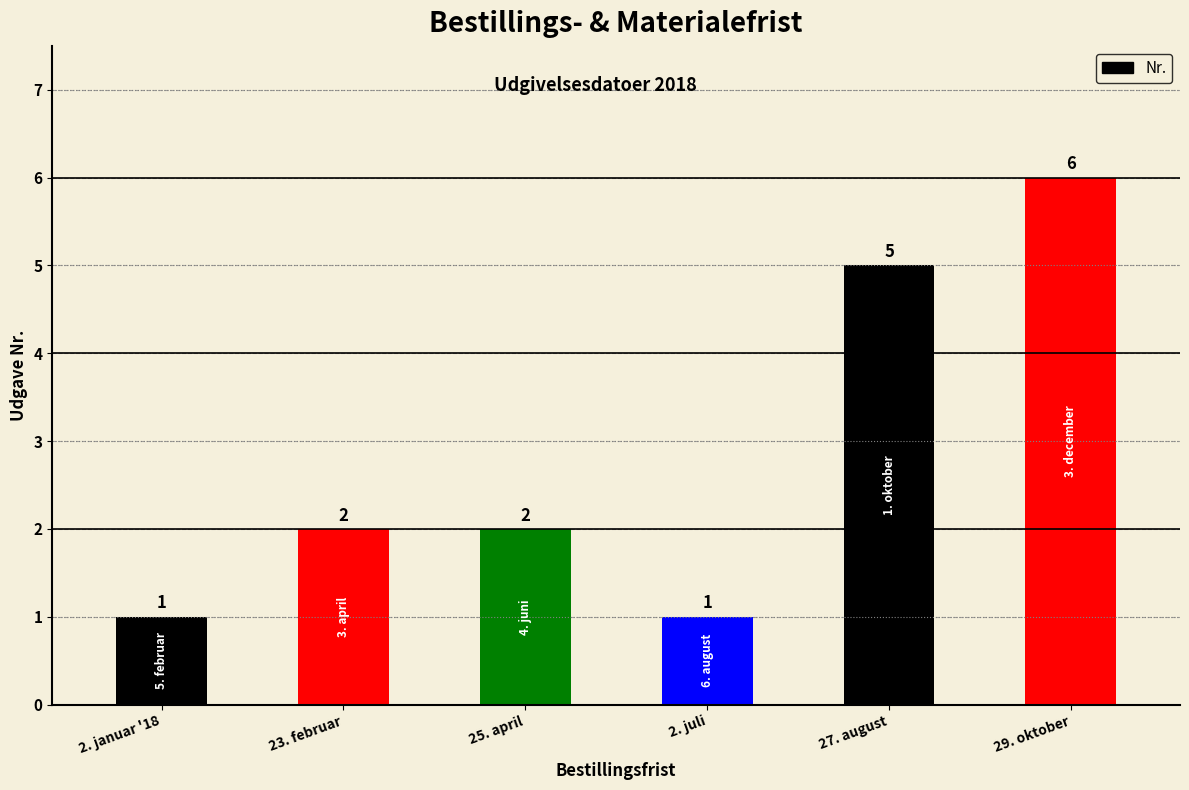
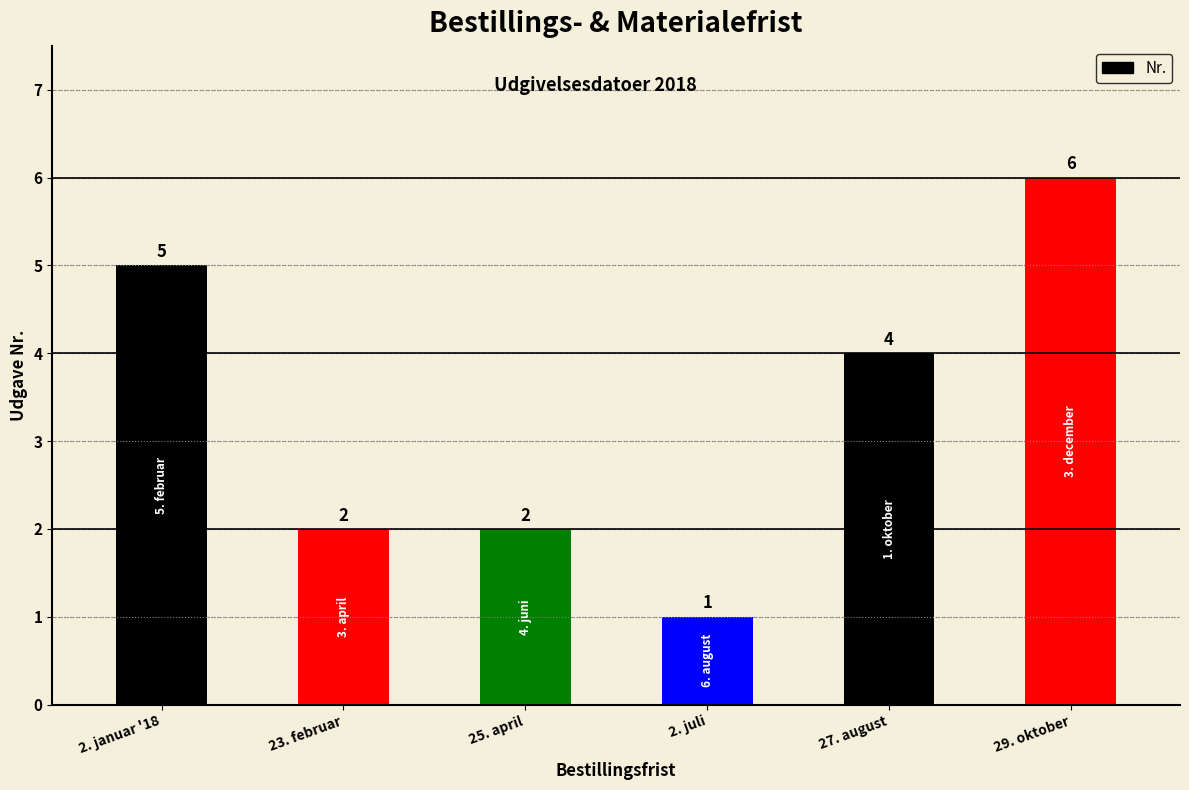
  {
-   "2. januar '18": 1,
+   "2. januar '18": 5,
    "23. februar": 2,
    "25. april": 2,
    "2. juli": 1,
-   "27. august": 5,
+   "27. august": 4,
    "29. oktober": 6
  }
